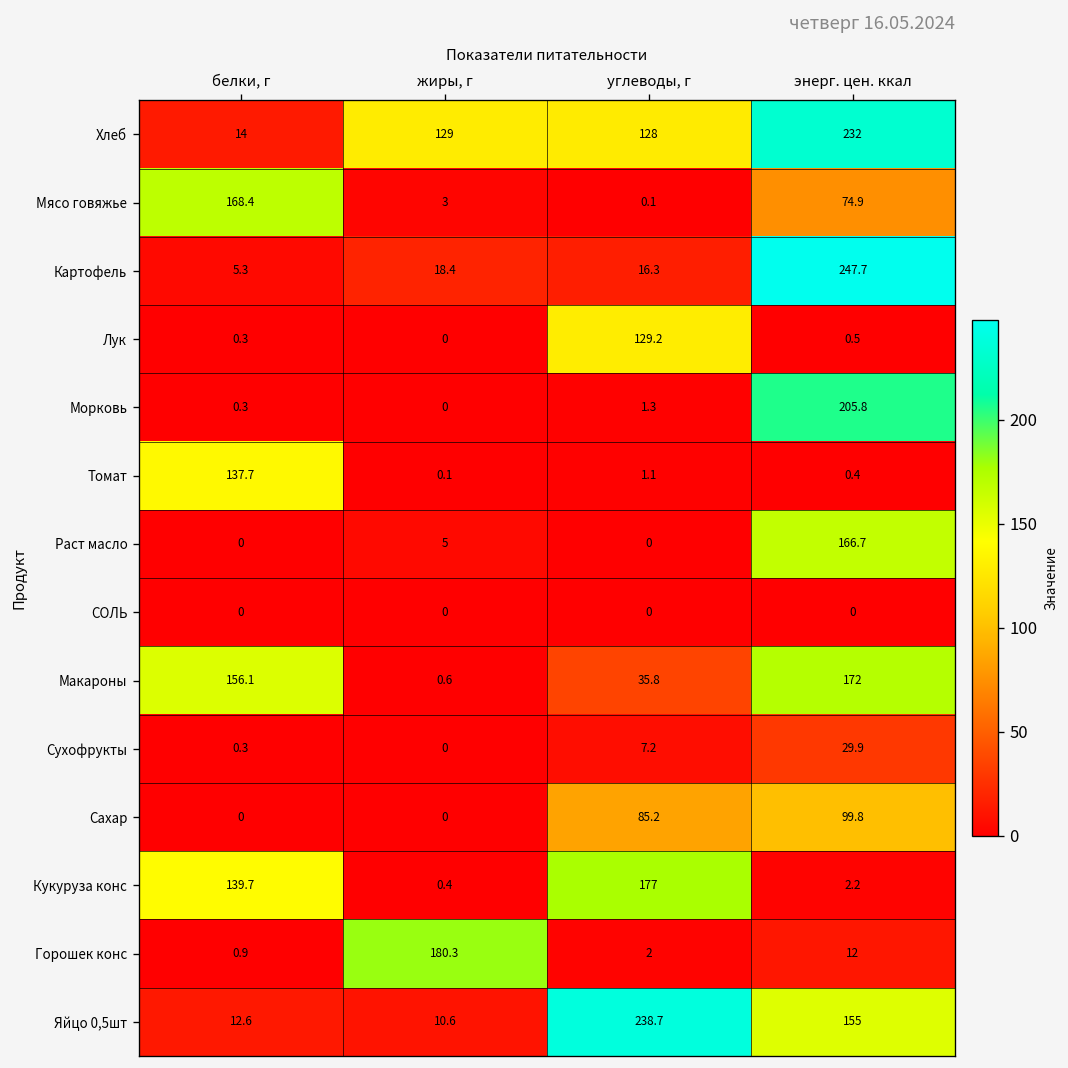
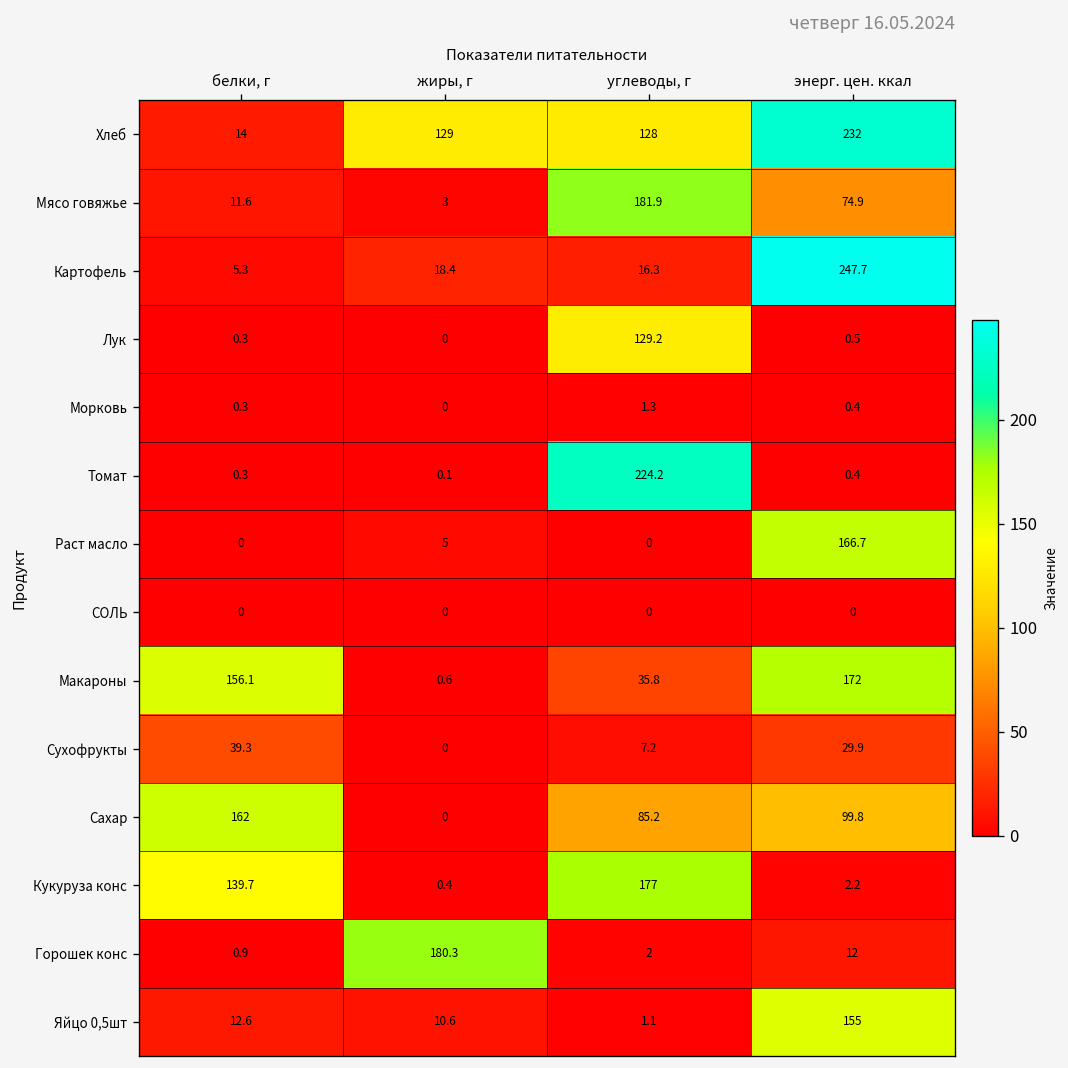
  {
    "Хлеб": {
      "белки, г": 14,
      "жиры, г": 129,
      "углеводы, г": 128,
      "энерг. цен. ккал": 232
    },
    "Мясо говяжье": {
-     "белки, г": 168.4,
+     "белки, г": 11.6,
      "жиры, г": 3,
-     "углеводы, г": 0.1,
+     "углеводы, г": 181.9,
      "энерг. цен. ккал": 74.9
    },
    "Картофель": {
      "белки, г": 5.3,
      "жиры, г": 18.4,
      "углеводы, г": 16.3,
      "энерг. цен. ккал": 247.7
    },
    "Лук": {
      "белки, г": 0.3,
      "жиры, г": 0,
      "углеводы, г": 129.2,
      "энерг. цен. ккал": 0.5
    },
    "Морковь": {
      "белки, г": 0.3,
      "жиры, г": 0,
      "углеводы, г": 1.3,
-     "энерг. цен. ккал": 205.8
+     "энерг. цен. ккал": 0.4
    },
    "Томат": {
-     "белки, г": 137.7,
+     "белки, г": 0.3,
      "жиры, г": 0.1,
-     "углеводы, г": 1.1,
+     "углеводы, г": 224.2,
      "энерг. цен. ккал": 0.4
    },
    "Раст масло": {
      "белки, г": 0,
      "жиры, г": 5,
      "углеводы, г": 0,
      "энерг. цен. ккал": 166.7
    },
    "СОЛЬ": {
      "белки, г": 0,
      "жиры, г": 0,
      "углеводы, г": 0,
      "энерг. цен. ккал": 0
    },
    "Макароны": {
      "белки, г": 156.1,
      "жиры, г": 0.6,
      "углеводы, г": 35.8,
      "энерг. цен. ккал": 172
    },
    "Сухофрукты": {
-     "белки, г": 0.3,
+     "белки, г": 39.3,
      "жиры, г": 0,
      "углеводы, г": 7.2,
      "энерг. цен. ккал": 29.9
    },
    "Сахар": {
-     "белки, г": 0,
+     "белки, г": 162,
      "жиры, г": 0,
      "углеводы, г": 85.2,
      "энерг. цен. ккал": 99.8
    },
    "Кукуруза конс": {
      "белки, г": 139.7,
      "жиры, г": 0.4,
      "углеводы, г": 177,
      "энерг. цен. ккал": 2.2
    },
    "Горошек конс": {
      "белки, г": 0.9,
      "жиры, г": 180.3,
      "углеводы, г": 2,
      "энерг. цен. ккал": 12
    },
    "Яйцо 0,5шт": {
      "белки, г": 12.6,
      "жиры, г": 10.6,
-     "углеводы, г": 238.7,
+     "углеводы, г": 1.1,
      "энерг. цен. ккал": 155
    }
  }
